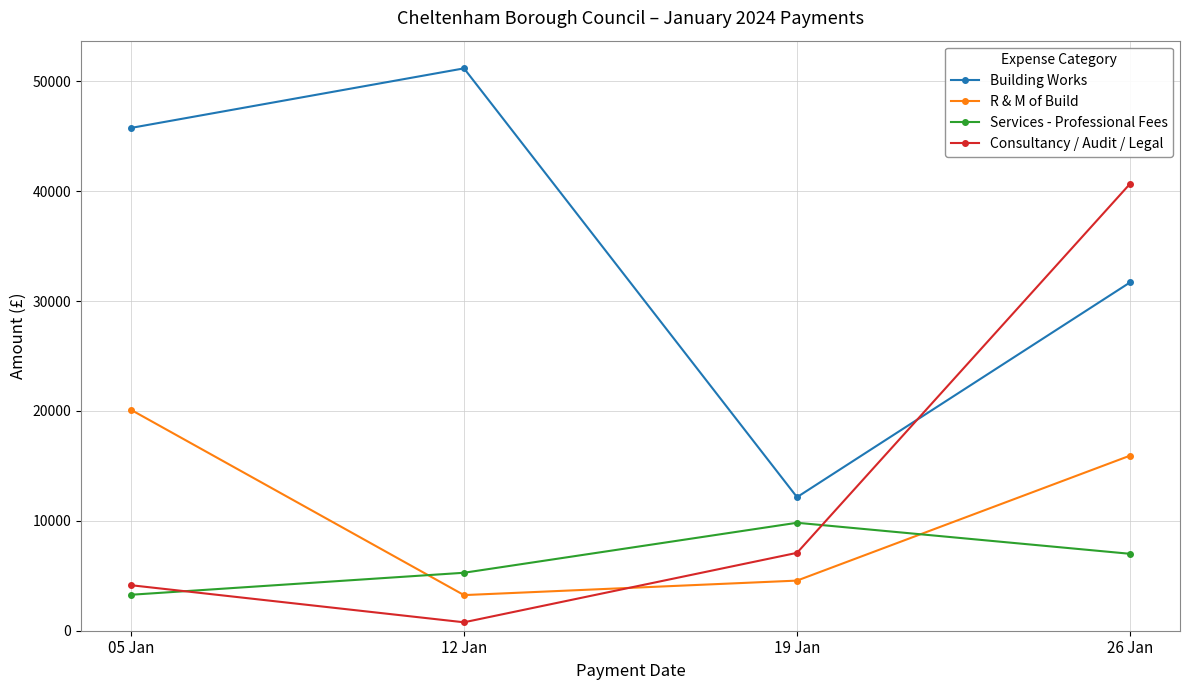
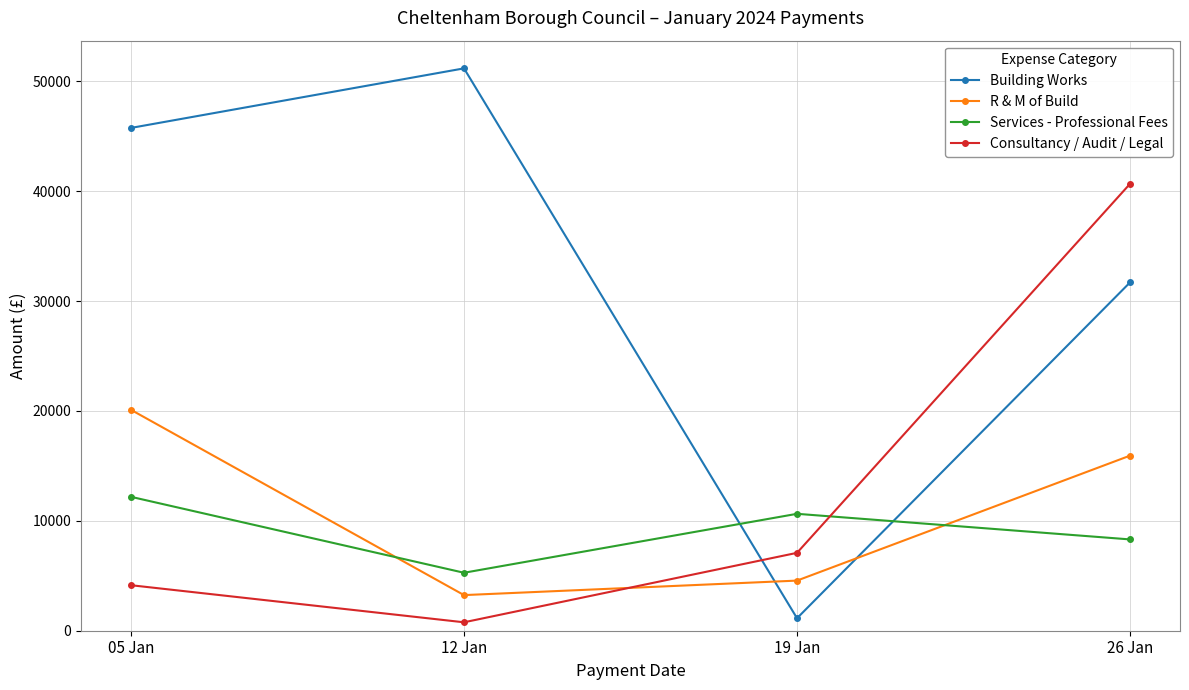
  {
    "Building Works": {
      "05 Jan": 45800,
      "12 Jan": 51200,
-     "19 Jan": 12200,
+     "19 Jan": 1100,
      "26 Jan": 31700
    },
    "R & M of Build": {
      "05 Jan": 20100,
      "12 Jan": 3200,
      "19 Jan": 4600,
      "26 Jan": 15900
    },
    "Services - Professional Fees": {
-     "05 Jan": 3300,
+     "05 Jan": 12200,
      "12 Jan": 5300,
-     "19 Jan": 9800,
-     "26 Jan": 7000
+     "19 Jan": 10600,
+     "26 Jan": 8300
    },
    "Consultancy / Audit / Legal": {
      "05 Jan": 4100,
      "12 Jan": 800,
      "19 Jan": 7100,
      "26 Jan": 40700
    }
  }
